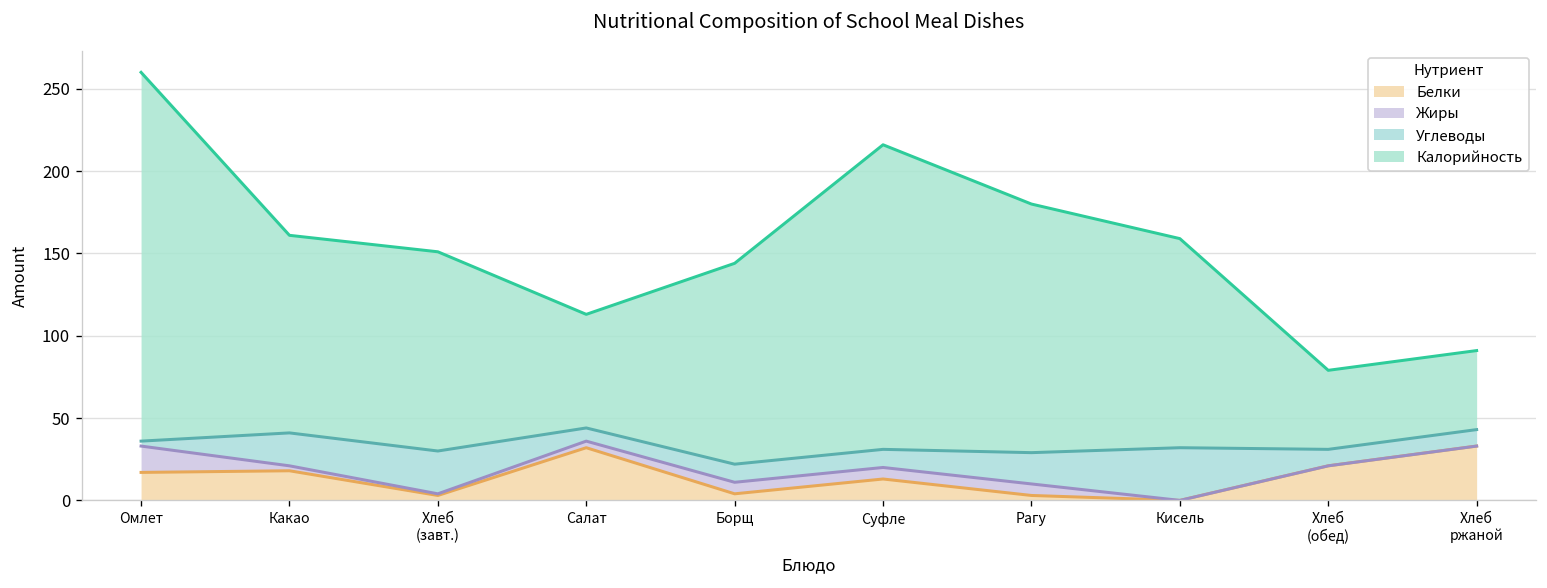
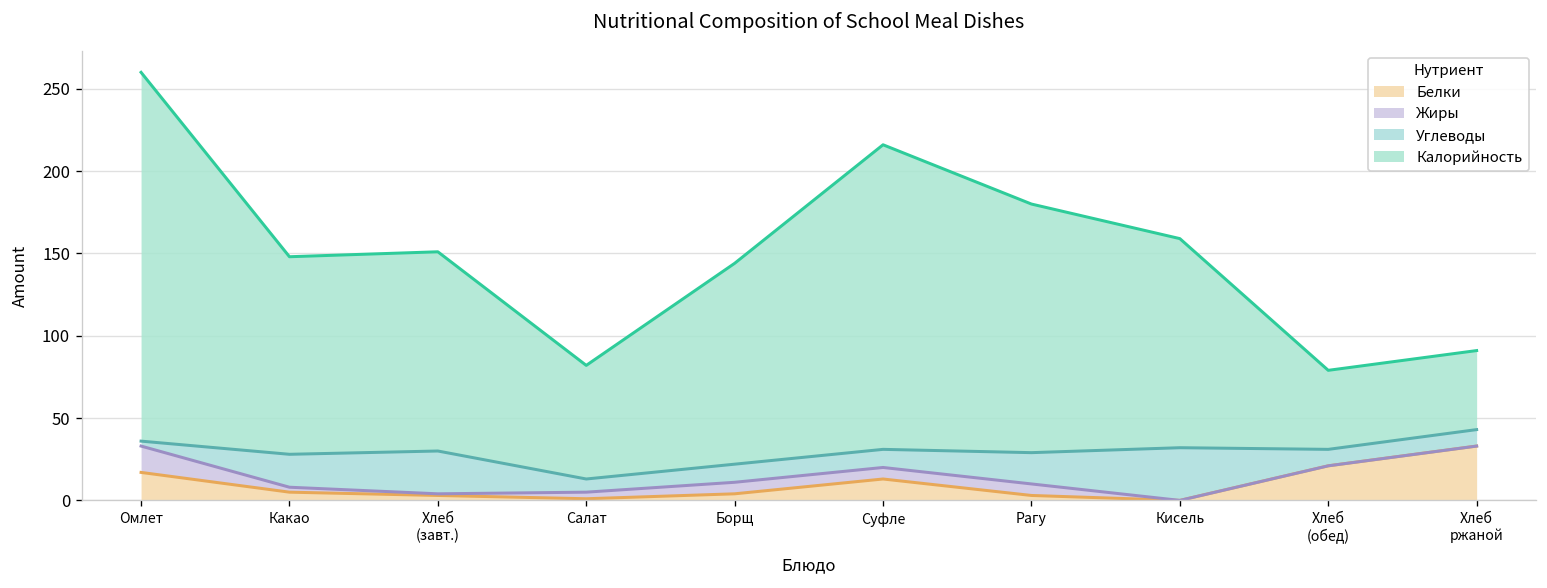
  {
    "Белки": {
      "Омлет": 17,
-     "Какао": 18,
-     "Салат": 32,
+     "Какао": 5,
+     "Салат": 1,
      "Борщ": 4,
      "Суфле": 13,
      "Рагу": 3
    }
  }
